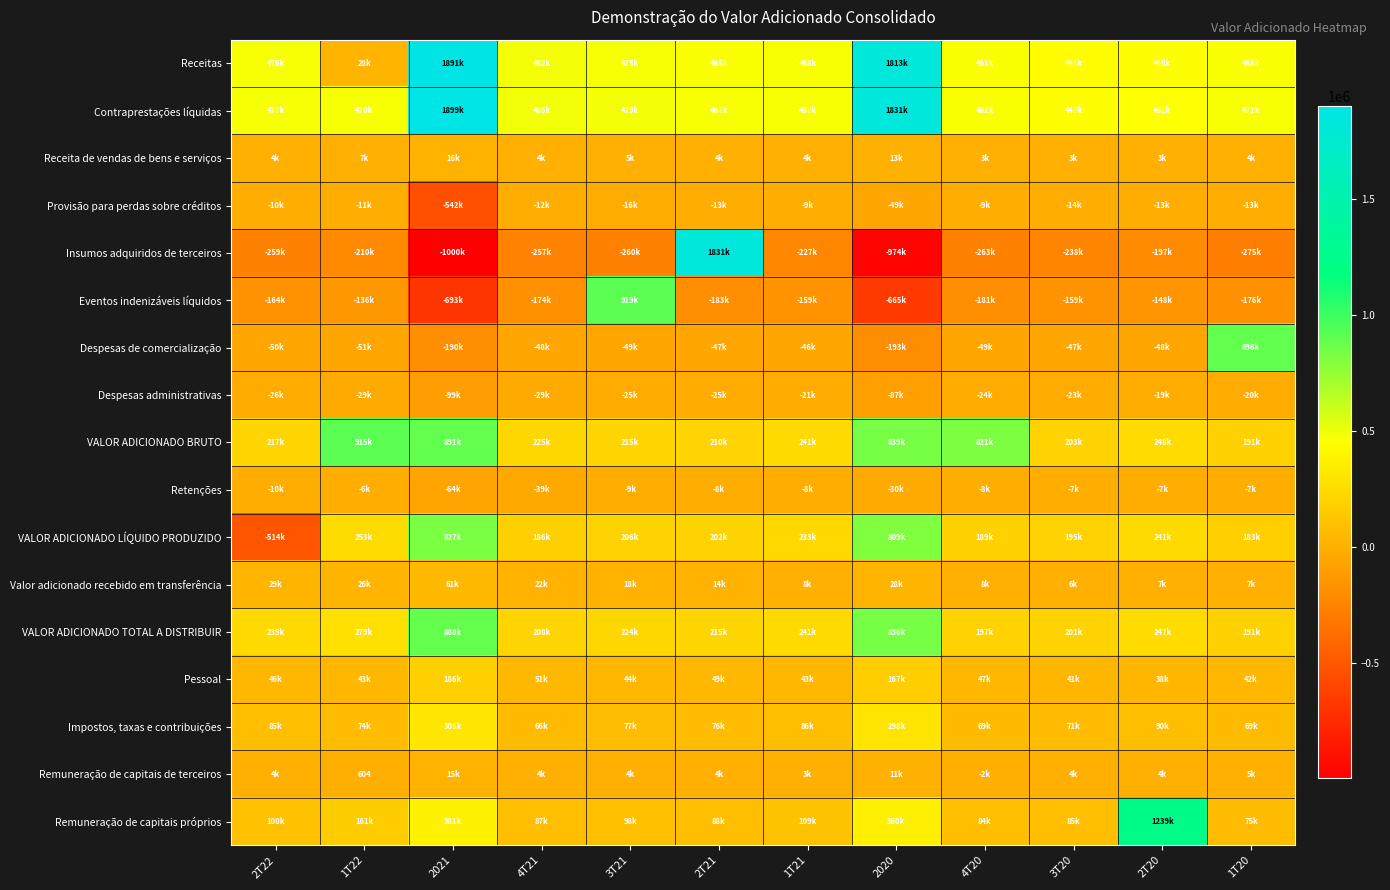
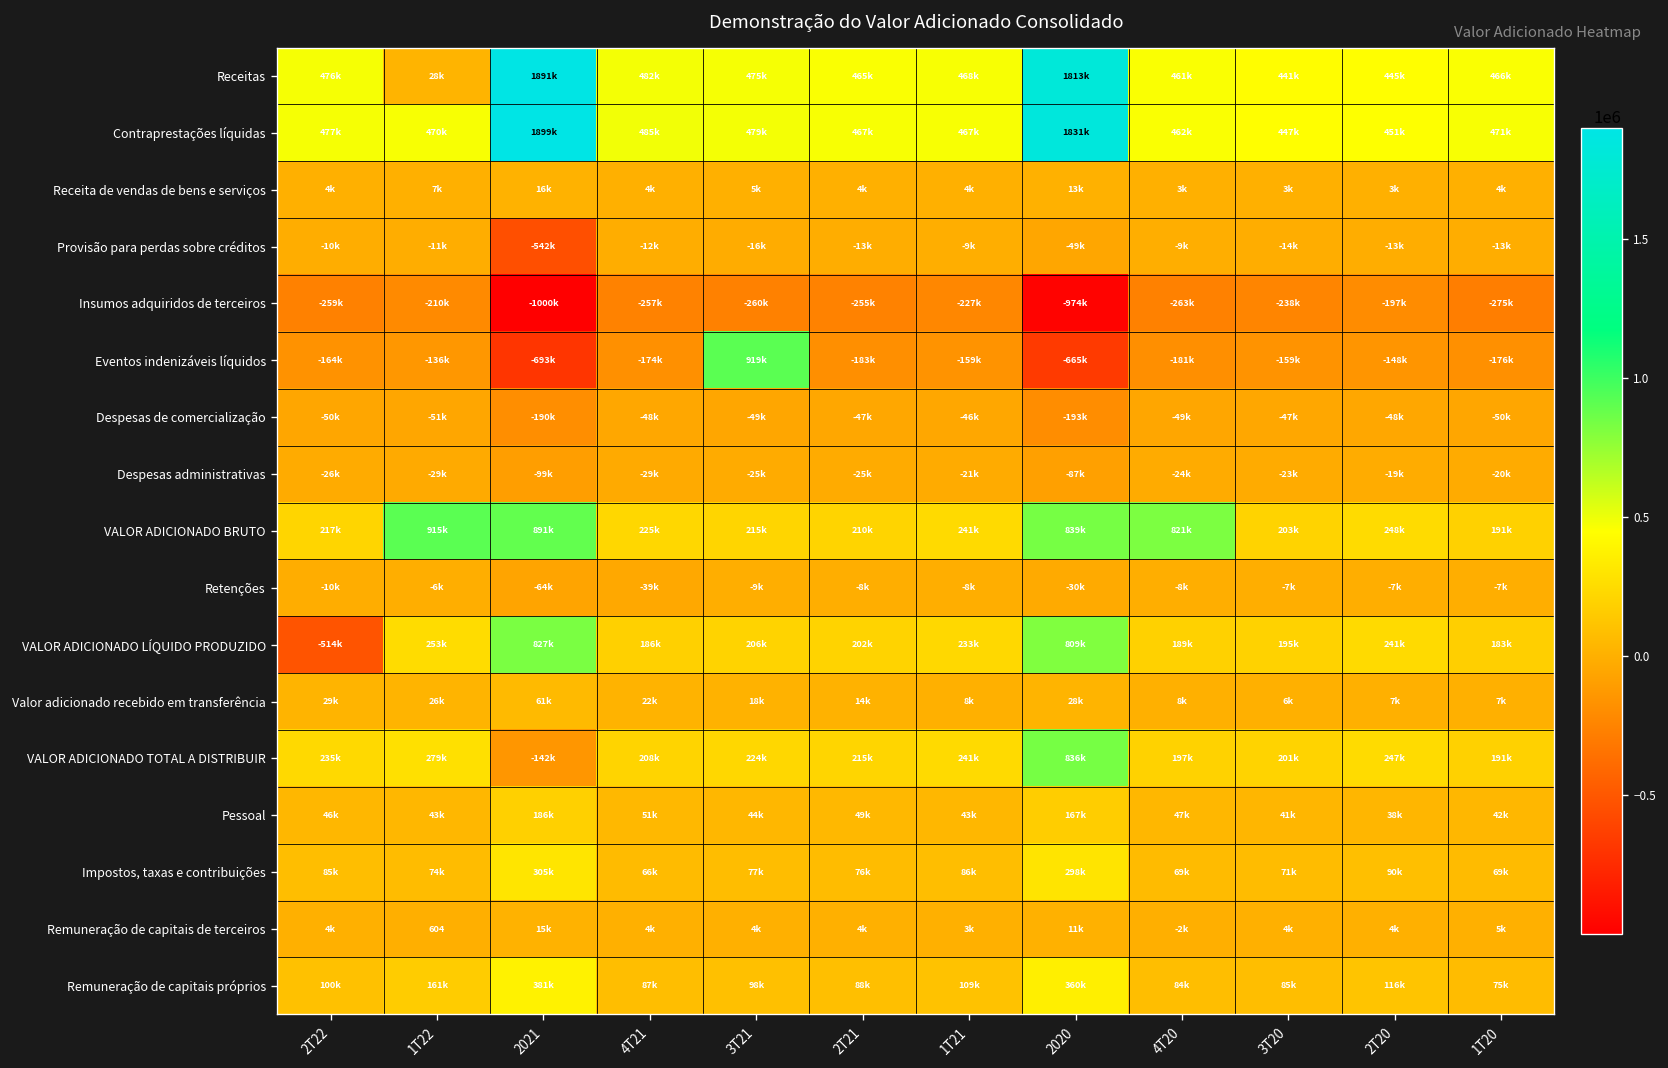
  {
    "Insumos adquiridos de terceiros": {
      "2T22": "-259k",
      "1T22": "-210k",
      "2021": "-1000k",
      "4T21": "-257k",
      "3T21": "-260k",
-     "2T21": "1831k",
+     "2T21": "-255k",
      "1T21": "-227k",
      "2020": "-974k",
      "4T20": "-263k",
      "3T20": "-238k",
      "2T20": "-197k",
      "1T20": "-275k"
    },
    "Despesas de comercialização": {
      "2T22": "-50k",
      "1T22": "-51k",
      "2021": "-190k",
      "4T21": "-48k",
      "3T21": "-49k",
      "2T21": "-47k",
      "1T21": "-46k",
      "2020": "-193k",
      "4T20": "-49k",
      "3T20": "-47k",
      "2T20": "-48k",
-     "1T20": "896k"
+     "1T20": "-50k"
    },
    "VALOR ADICIONADO TOTAL A DISTRIBUIR": {
      "2T22": "235k",
      "1T22": "279k",
-     "2021": "888k",
+     "2021": "-142k",
      "4T21": "208k",
      "3T21": "224k",
      "2T21": "215k",
      "1T21": "241k",
      "2020": "836k",
      "4T20": "197k",
      "3T20": "201k",
      "2T20": "247k",
      "1T20": "191k"
    },
    "Remuneração de capitais próprios": {
      "2T22": "100k",
      "1T22": "161k",
      "2021": "381k",
      "4T21": "87k",
      "3T21": "98k",
      "2T21": "88k",
      "1T21": "109k",
      "2020": "360k",
      "4T20": "84k",
      "3T20": "85k",
-     "2T20": "1239k",
+     "2T20": "116k",
      "1T20": "75k"
    }
  }
